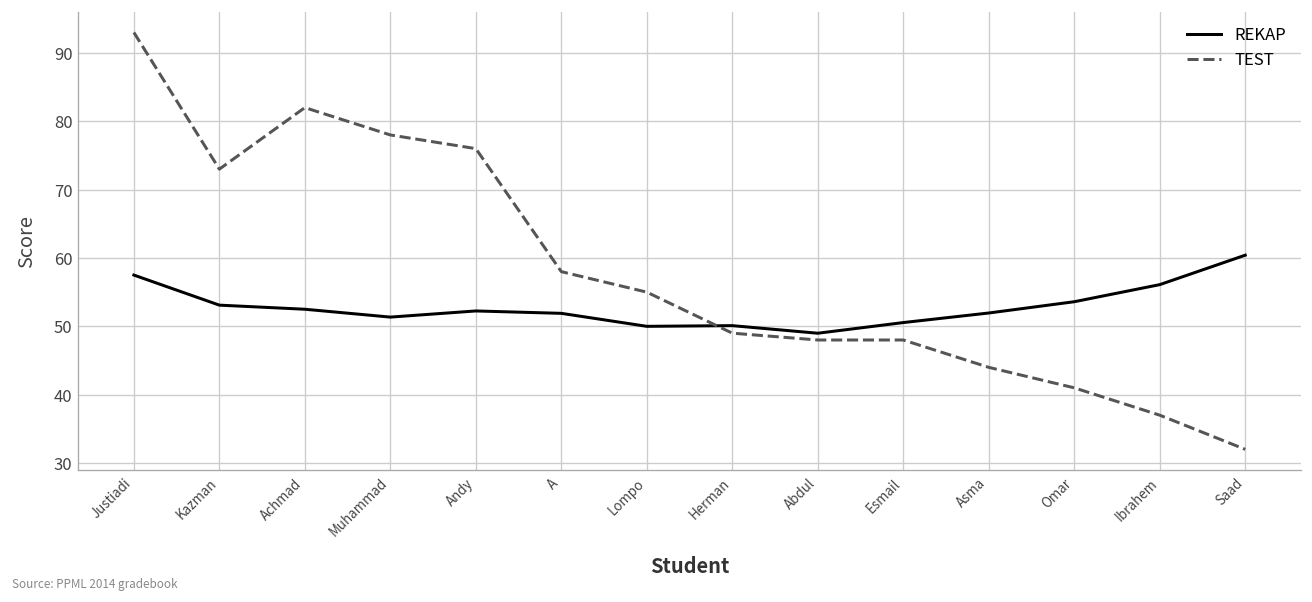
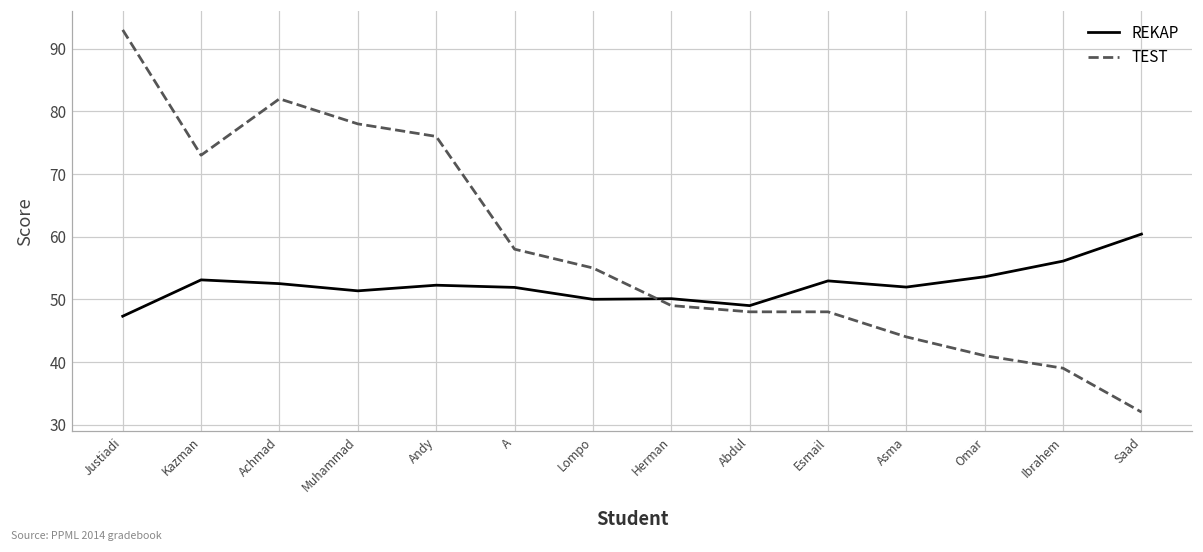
  {
    "REKAP": {
-     "Justiadi": 58,
+     "Justiadi": 47,
      "Kazman": 53,
      "Achmad": 53,
      "Muhammad": 51,
      "Andy": 52,
      "A": 52,
      "Lompo": 50,
      "Herman": 50,
      "Abdul": 49,
-     "Esmail": 51,
+     "Esmail": 53,
      "Asma": 52,
      "Omar": 54,
      "Ibrahem": 56,
      "Saad": 60
    },
    "TEST": {
      "Justiadi": 93,
      "Kazman": 73,
      "Achmad": 82,
      "Muhammad": 78,
      "Andy": 76,
      "A": 58,
      "Lompo": 55,
      "Herman": 49,
      "Abdul": 48,
      "Esmail": 48,
      "Asma": 44,
      "Omar": 41,
-     "Ibrahem": 37,
+     "Ibrahem": 39,
      "Saad": 32
    }
  }
